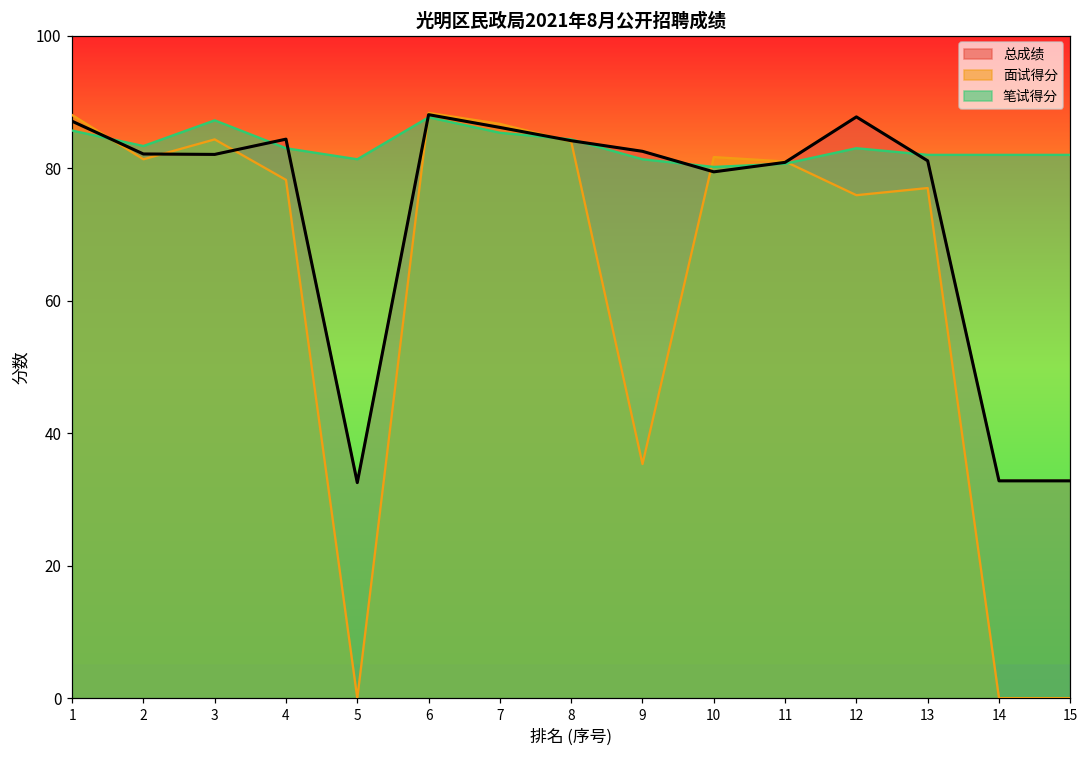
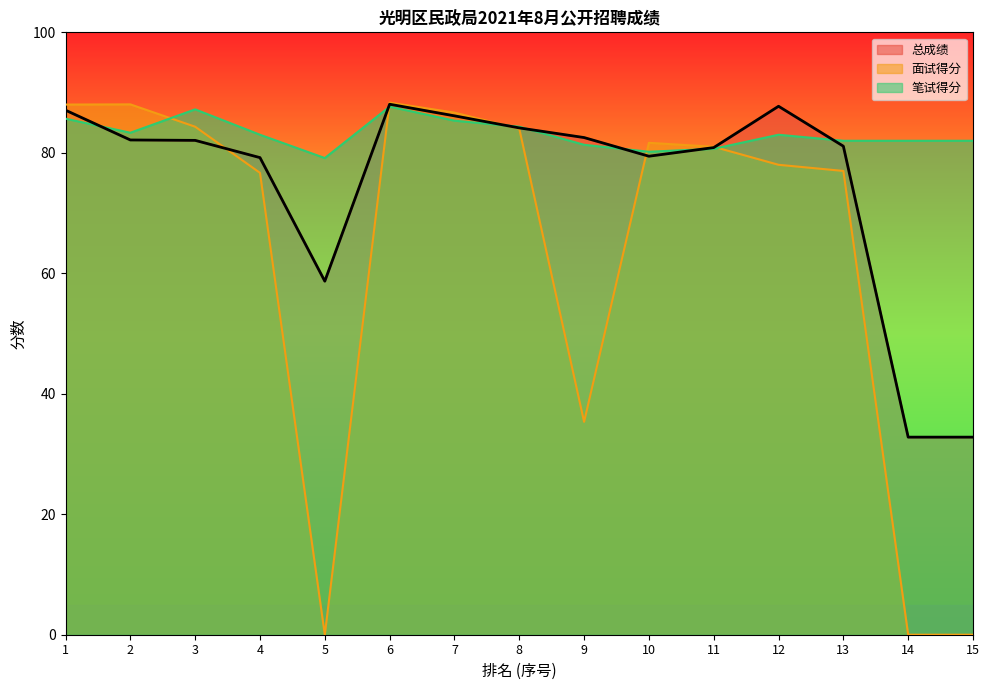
  {
    "总成绩": {
      "1": 87,
      "2": 82,
      "3": 82,
-     "4": 84,
-     "5": 33,
+     "4": 79,
+     "5": 59,
      "7": 86,
      "9": 83,
      "10": 79,
      "12": 88,
      "13": 81,
      "14": 33,
      "15": 33
    },
    "面试得分": {
      "1": 88,
-     "2": 81,
+     "2": 88,
      "3": 84,
-     "4": 78,
+     "4": 77,
      "7": 87,
      "9": 35,
      "10": 82,
-     "12": 76,
+     "12": 78,
      "13": 77
    },
    "笔试得分": {
      "1": 86,
      "2": 83,
      "3": 87,
      "4": 83,
-     "5": 81,
+     "5": 79,
      "7": 85,
      "9": 81,
      "10": 80,
      "12": 83,
      "13": 82,
      "14": 82,
      "15": 82
    }
  }
